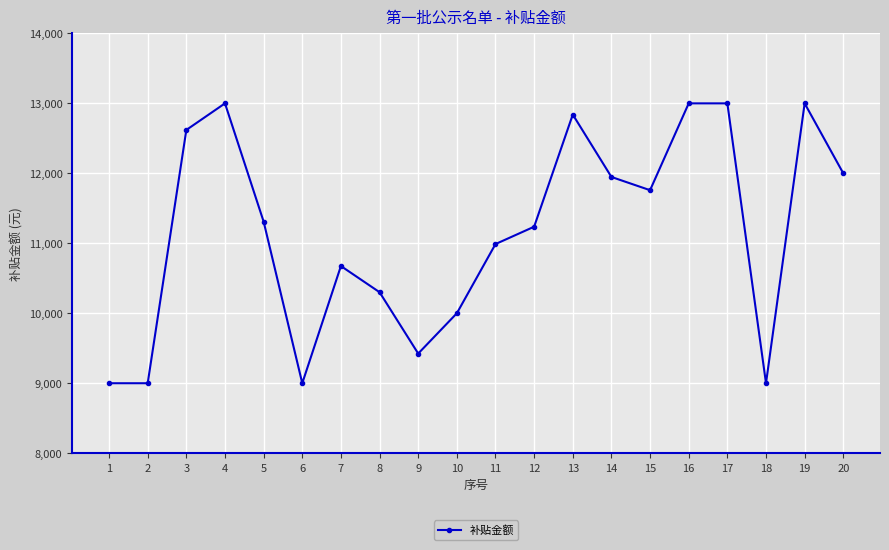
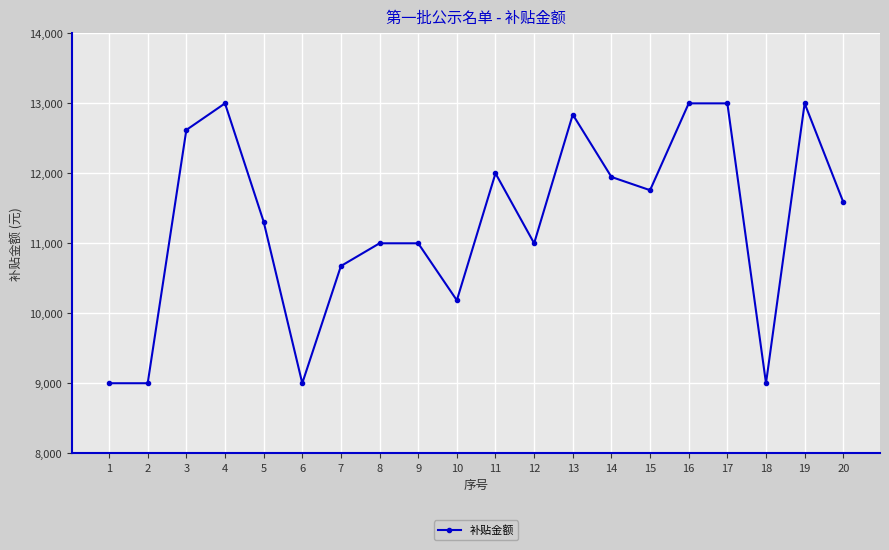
  {
    "1": "9,000",
    "2": "9,000",
    "3": "12,600",
    "4": "13,000",
    "5": "11,300",
    "6": "9,000",
    "7": "10,700",
-   "8": "10,300",
-   "9": "9,400",
-   "10": "10,000",
-   "11": "11,000",
-   "12": "11,200",
+   "8": "11,000",
+   "9": "11,000",
+   "10": "10,200",
+   "11": "12,000",
+   "12": "11,000",
    "13": "12,800",
    "14": "11,900",
    "15": "11,800",
    "16": "13,000",
    "17": "13,000",
    "18": "9,000",
    "19": "13,000",
-   "20": "12,000"
+   "20": "11,600"
  }
